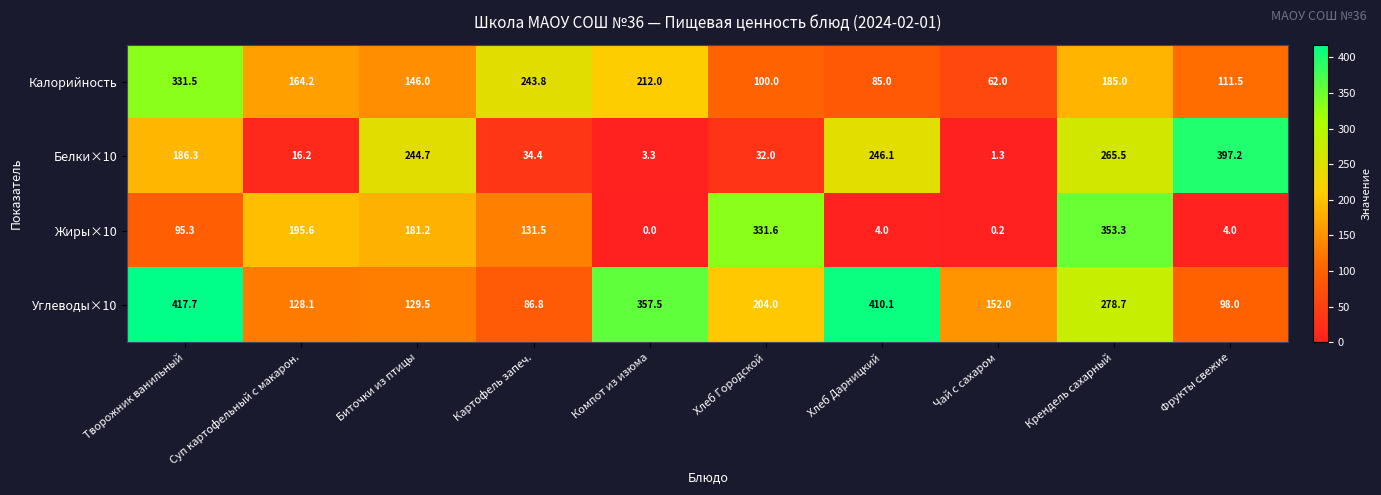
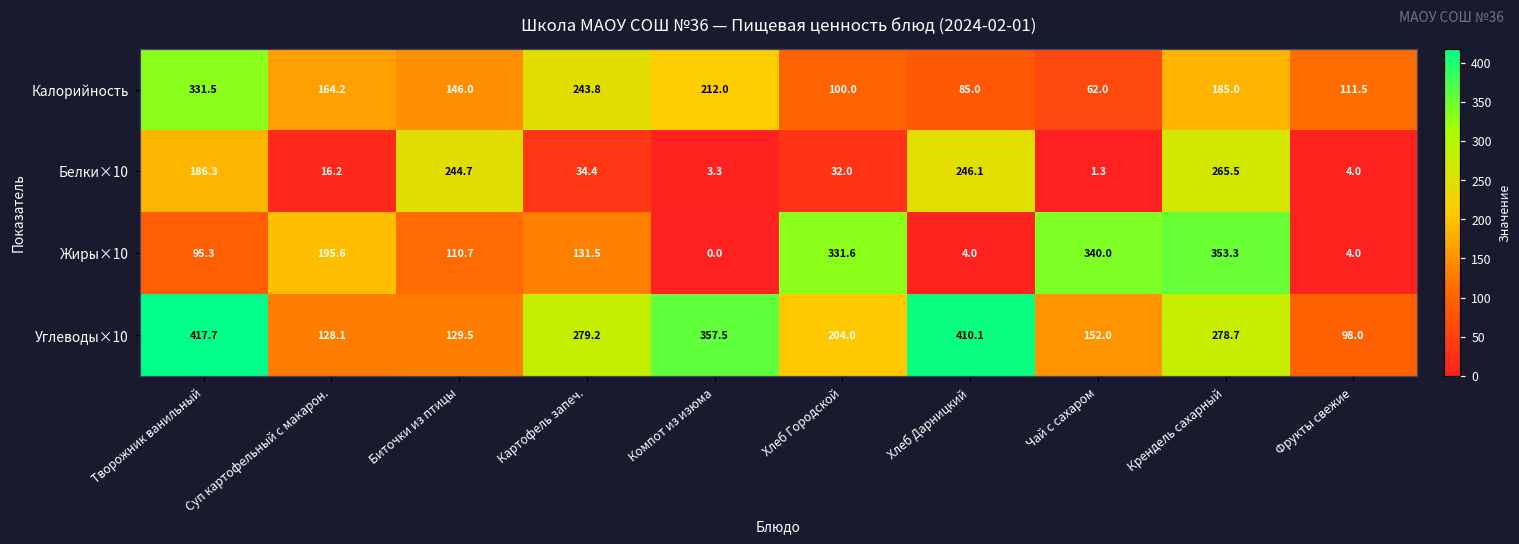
  {
    "Калорийность": {
      "Творожник ванильный": 331.5,
      "Суп картофельный с макарон.": 164.2,
      "Биточки из птицы": 146.0,
      "Картофель запеч.": 243.8,
      "Компот из изюма": 212.0,
      "Хлеб Городской": 100.0,
      "Хлеб Дарницкий": 85.0,
      "Чай с сахаром": 62.0,
      "Крендель сахарный": 185.0,
      "Фрукты свежие": 111.5
    },
    "Белки×10": {
      "Творожник ванильный": 186.3,
      "Суп картофельный с макарон.": 16.2,
      "Биточки из птицы": 244.7,
      "Картофель запеч.": 34.4,
      "Компот из изюма": 3.3,
      "Хлеб Городской": 32.0,
      "Хлеб Дарницкий": 246.1,
      "Чай с сахаром": 1.3,
      "Крендель сахарный": 265.5,
-     "Фрукты свежие": 397.2
+     "Фрукты свежие": 4.0
    },
    "Жиры×10": {
      "Творожник ванильный": 95.3,
      "Суп картофельный с макарон.": 195.6,
-     "Биточки из птицы": 181.2,
+     "Биточки из птицы": 110.7,
      "Картофель запеч.": 131.5,
      "Компот из изюма": 0.0,
      "Хлеб Городской": 331.6,
      "Хлеб Дарницкий": 4.0,
-     "Чай с сахаром": 0.2,
+     "Чай с сахаром": 340.0,
      "Крендель сахарный": 353.3,
      "Фрукты свежие": 4.0
    },
    "Углеводы×10": {
      "Творожник ванильный": 417.7,
      "Суп картофельный с макарон.": 128.1,
      "Биточки из птицы": 129.5,
-     "Картофель запеч.": 86.8,
+     "Картофель запеч.": 279.2,
      "Компот из изюма": 357.5,
      "Хлеб Городской": 204.0,
      "Хлеб Дарницкий": 410.1,
      "Чай с сахаром": 152.0,
      "Крендель сахарный": 278.7,
      "Фрукты свежие": 98.0
    }
  }
